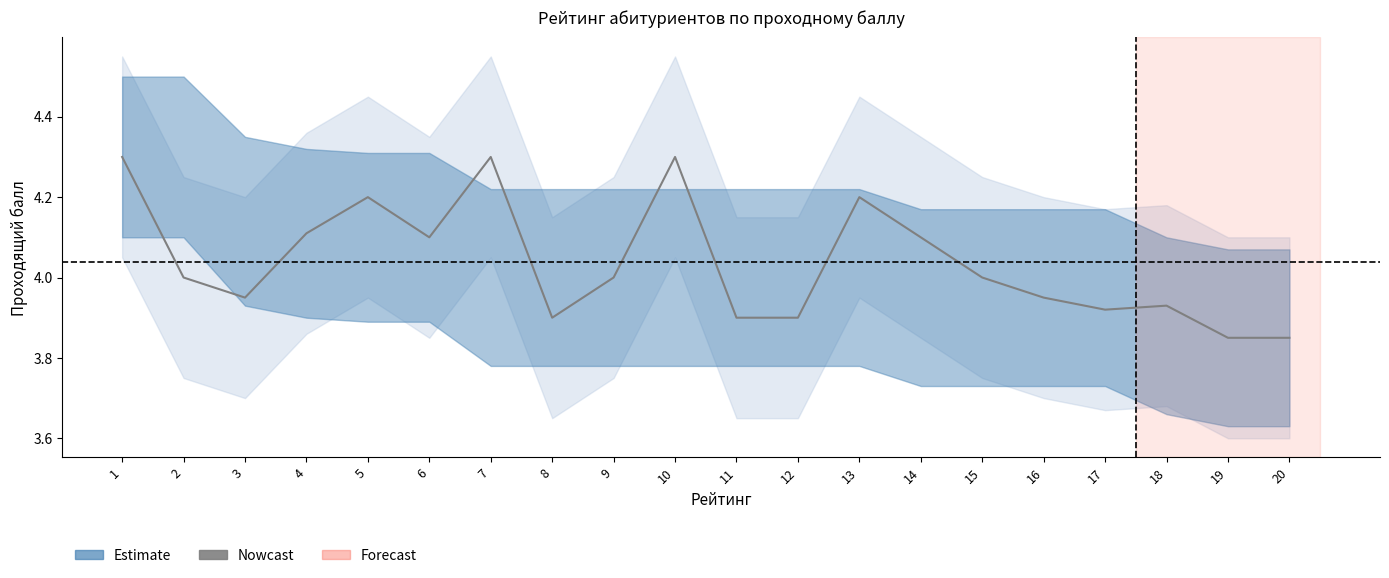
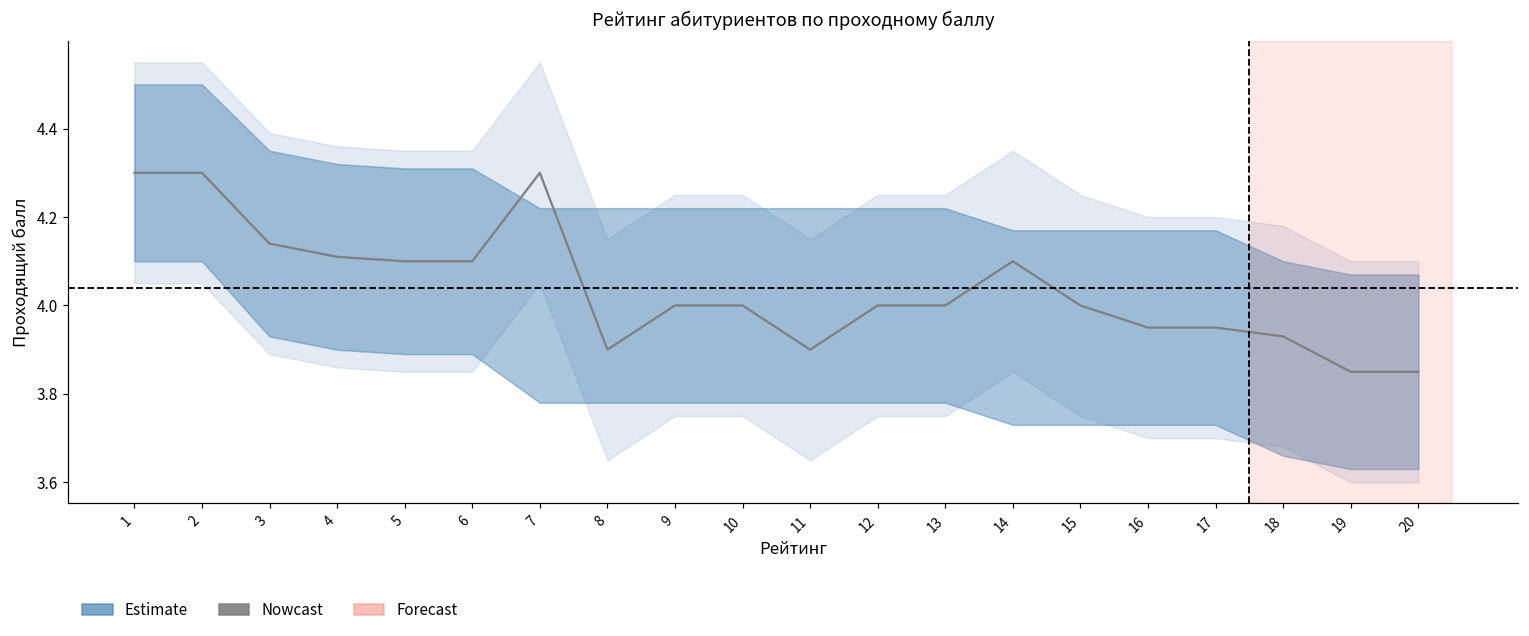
  {
    "Nowcast": {
      "1": 4.30,
-     "2": 4.0,
-     "3": 3.95,
+     "2": 4.3,
+     "3": 4.14,
      "4": 4.11,
-     "5": 4.2,
+     "5": 4.1,
      "6": 4.10,
      "7": 4.30,
      "8": 3.90,
      "9": 4.00,
-     "10": 4.3,
+     "10": 4.0,
      "11": 3.90,
-     "12": 3.9,
-     "13": 4.2,
+     "12": 4.0,
+     "13": 4.0,
      "14": 4.10,
      "15": 4.00,
      "16": 3.95,
-     "17": 3.92,
+     "17": 3.95,
      "18": 3.93,
      "19": 3.85,
      "20": 3.85
    }
  }
